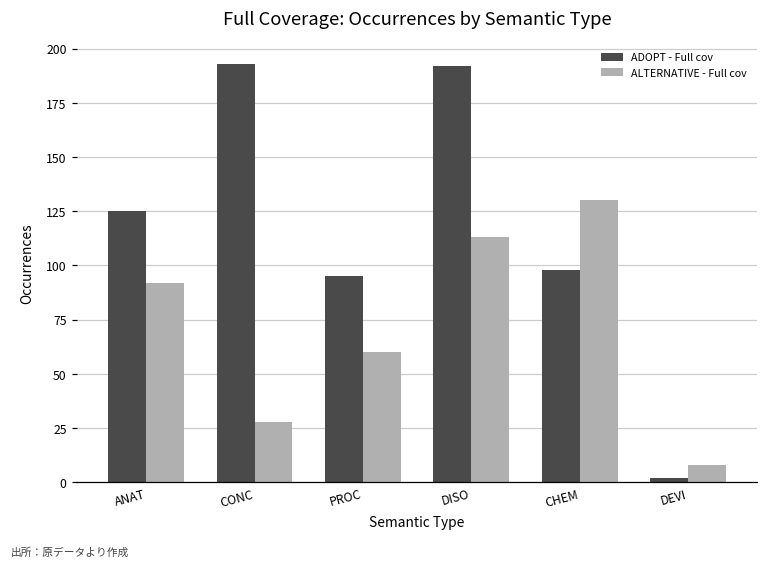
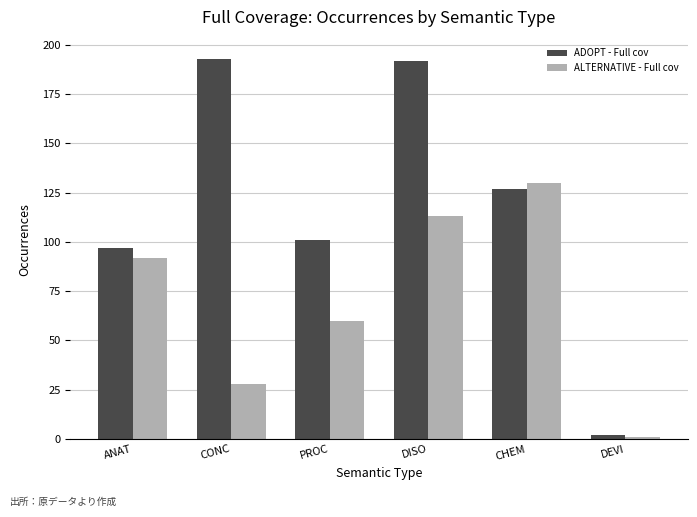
  {
    "ADOPT - Full cov": {
-     "ANAT": 125,
+     "ANAT": 97,
      "CONC": 193,
-     "PROC": 95,
+     "PROC": 101,
      "DISO": 192,
-     "CHEM": 98,
+     "CHEM": 127,
      "DEVI": 2
    },
    "ALTERNATIVE - Full cov": {
      "ANAT": 92,
      "CONC": 28,
      "PROC": 60,
      "DISO": 113,
      "CHEM": 130,
-     "DEVI": 8
+     "DEVI": 1
    }
  }
